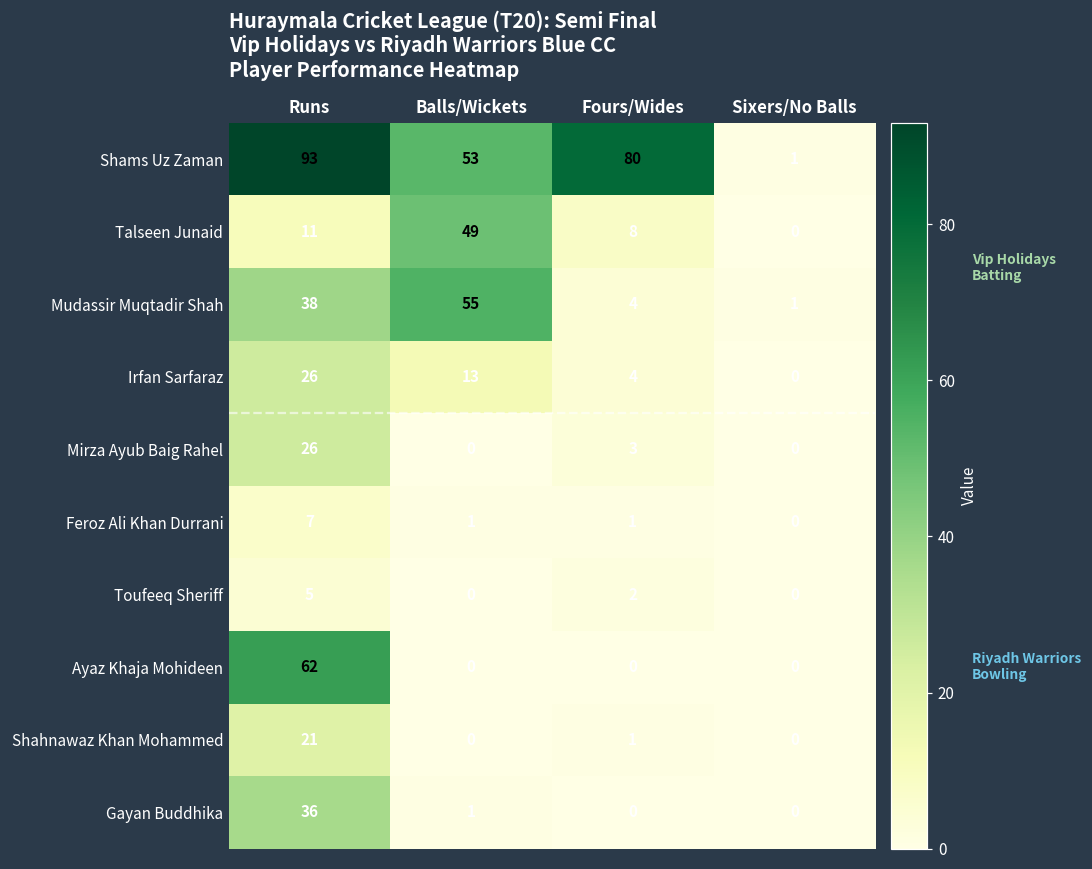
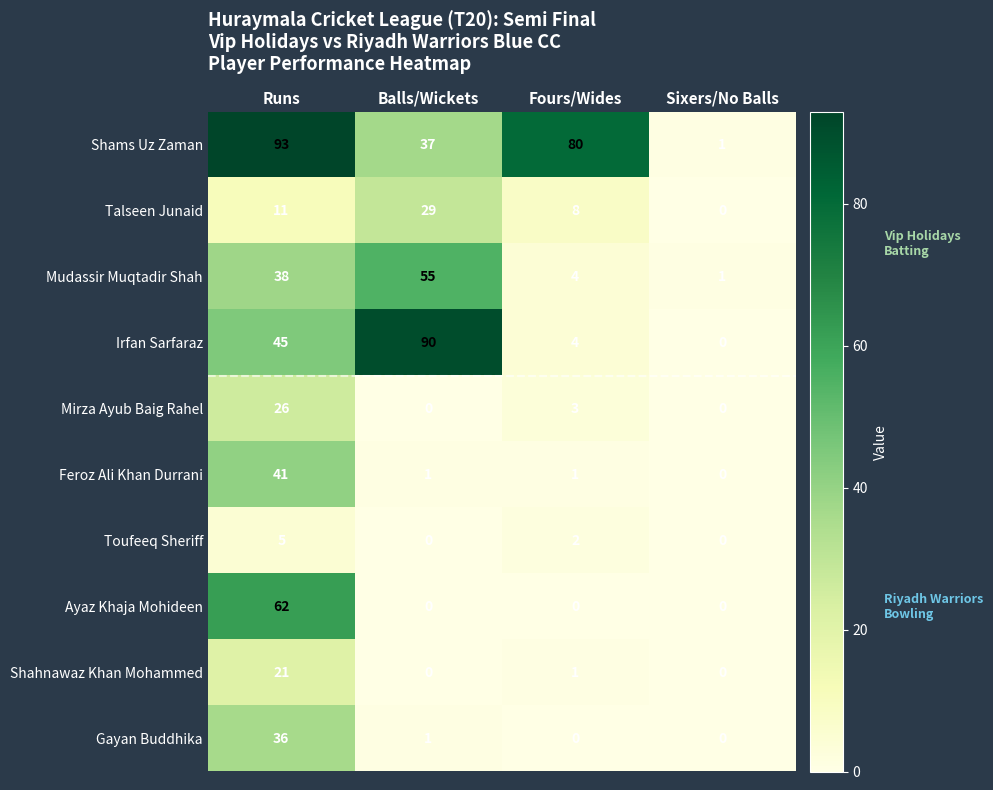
  {
    "Shams Uz Zaman": {
      "Runs": 93,
-     "Balls/Wickets": 53,
+     "Balls/Wickets": 37,
      "Fours/Wides": 80
    },
    "Talseen Junaid": {
      "Runs": 11,
-     "Balls/Wickets": 49,
+     "Balls/Wickets": 29,
      "Fours/Wides": 8
    },
    "Mudassir Muqtadir Shah": {
      "Runs": 38,
      "Balls/Wickets": 55
    },
    "Irfan Sarfaraz": {
-     "Runs": 26,
-     "Balls/Wickets": 13
+     "Runs": 45,
+     "Balls/Wickets": 90
    },
    "Mirza Ayub Baig Rahel": {
      "Runs": 26
    },
    "Feroz Ali Khan Durrani": {
-     "Runs": 7
+     "Runs": 41
    },
    "Ayaz Khaja Mohideen": {
      "Runs": 62
    },
    "Shahnawaz Khan Mohammed": {
      "Runs": 21
    },
    "Gayan Buddhika": {
      "Runs": 36
    }
  }
